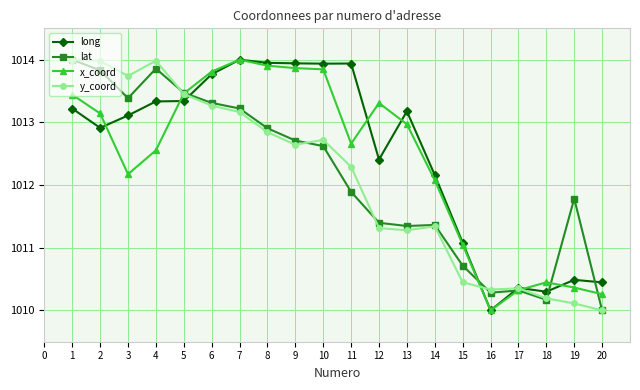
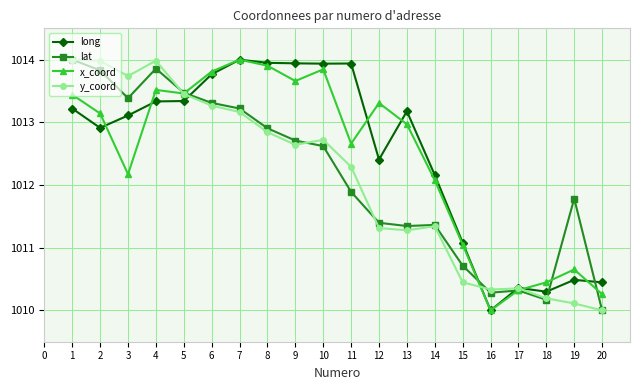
  {
    "long": {
      "1": 1013.2,
      "2": 1012.9,
      "3": 1013.1,
      "4": 1013.3,
      "5": 1013.3,
      "6": 1013.8,
      "8": 1013.9,
      "9": 1013.9,
      "10": 1013.9,
      "11": 1013.9,
      "12": 1012.4,
      "13": 1013.2,
      "14": 1012.2,
      "18": 1010.3,
      "19": 1010.5,
      "20": 1010.4
    },
    "lat": {
      "3": 1013.4,
      "4": 1013.9,
      "6": 1013.3,
      "7": 1013.2,
      "8": 1012.9,
      "9": 1012.7,
      "10": 1012.6,
      "11": 1011.9,
      "12": 1011.4,
      "13": 1011.3,
      "15": 1010.7,
      "16": 1010.3,
      "19": 1011.8
    },
    "x_coord": {
      "2": 1013.1,
      "3": 1012.2,
-     "4": 1012.6,
+     "4": 1013.5,
      "6": 1013.8,
      "8": 1013.9,
-     "9": 1013.9,
+     "9": 1013.7,
      "10": 1013.8,
      "11": 1012.7,
      "12": 1013.3,
      "13": 1013.0,
      "14": 1012.1,
      "18": 1010.4,
-     "19": 1010.4,
+     "19": 1010.7,
      "20": 1010.3
    },
    "y_coord": {
      "3": 1013.7,
      "4": 1014.0,
      "6": 1013.3,
      "7": 1013.2,
      "8": 1012.8,
      "9": 1012.6,
      "10": 1012.7,
      "11": 1012.3,
      "12": 1011.3,
      "13": 1011.3,
      "15": 1010.4,
      "16": 1010.3,
      "19": 1010.1
    }
  }
